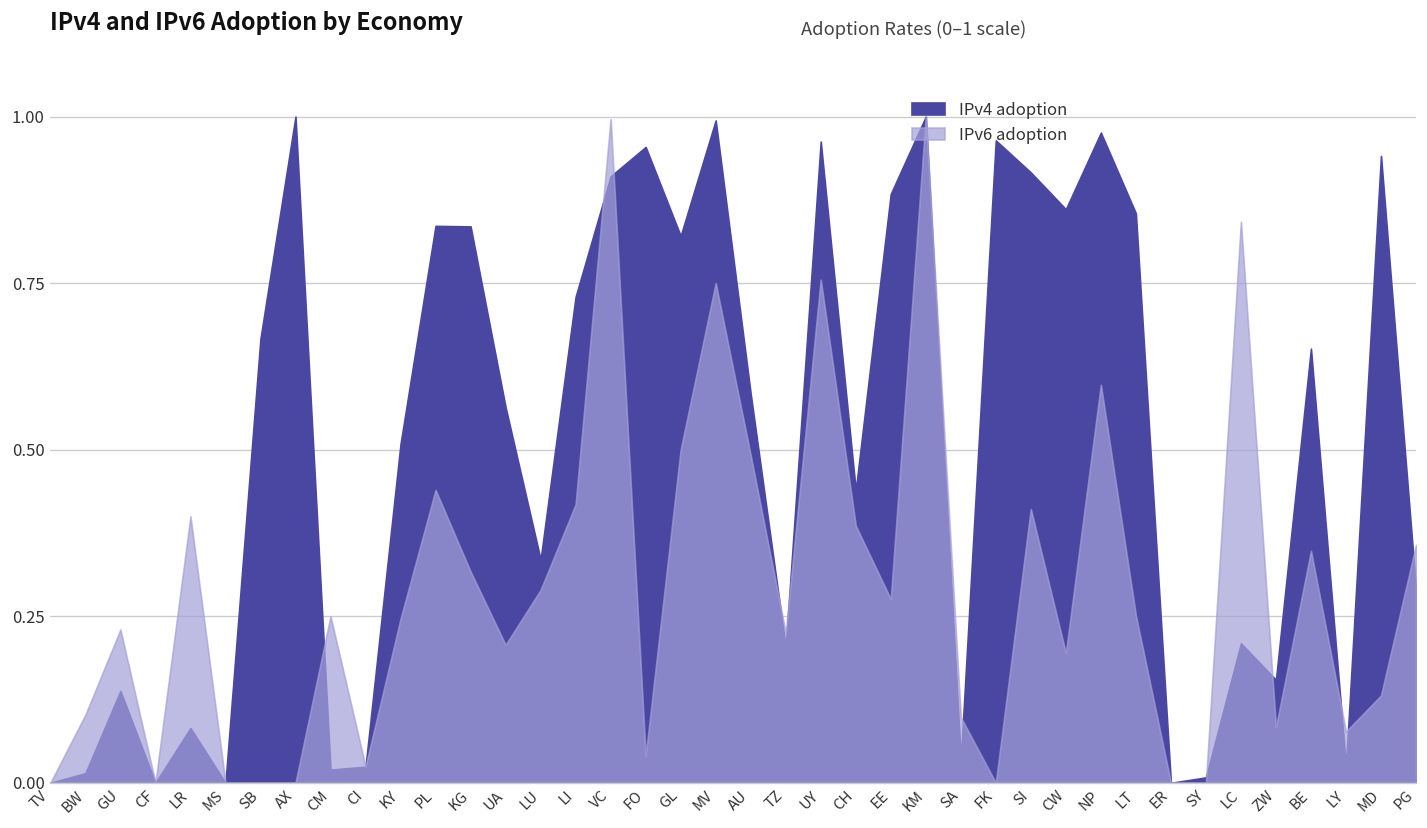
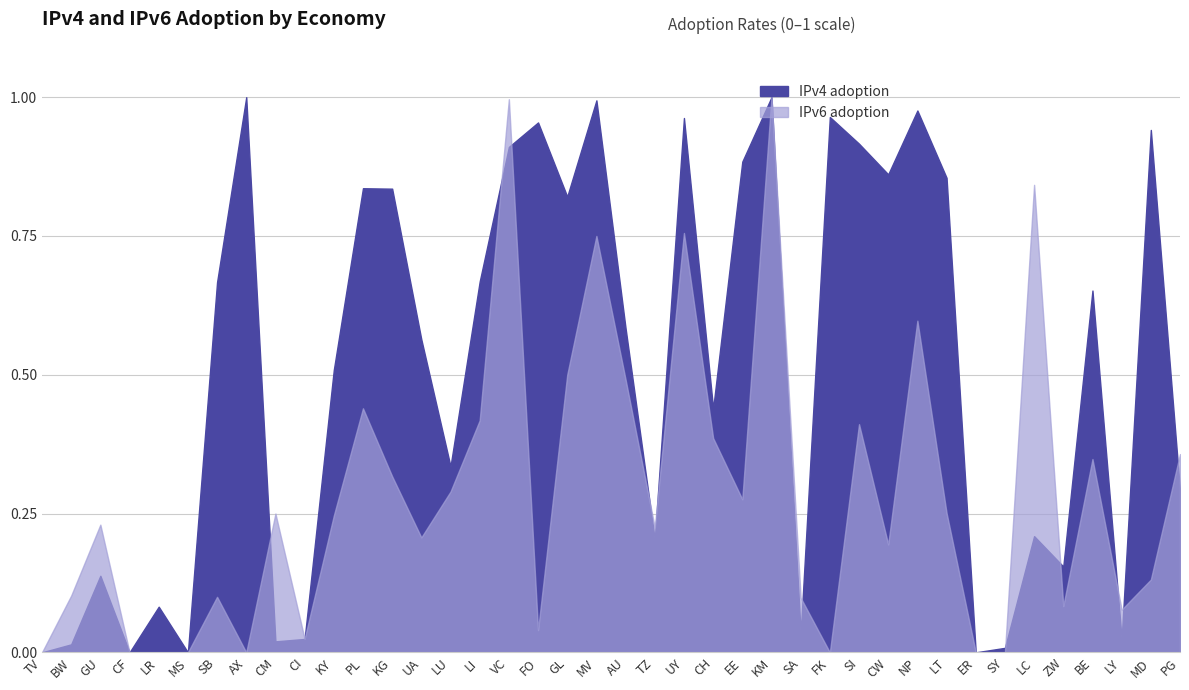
  {
    "IPv4 adoption": {
      "BW": 0.01,
      "GU": 0.14,
      "LR": 0.08,
      "SB": 0.67,
      "AX": 1.00,
      "CM": 0.02,
      "KY": 0.51,
      "PL": 0.84,
      "KG": 0.84,
      "UA": 0.56,
      "LU": 0.34,
-     "LI": 0.73,
+     "LI": 0.67,
      "VC": 0.91,
      "FO": 0.95,
      "GL": 0.82,
      "MV": 0.99,
      "AU": 0.58,
      "TZ": 0.20,
      "UY": 0.96,
      "CH": 0.44,
      "EE": 0.88,
      "SA": 0.03,
      "FK": 0.96,
      "SI": 0.92,
      "CW": 0.86,
      "NP": 0.98,
      "LT": 0.85,
      "SY": 0.01,
      "LC": 0.21,
      "ZW": 0.15,
      "BE": 0.65,
      "LY": 0.02,
      "MD": 0.94,
      "PG": 0.29
    },
    "IPv6 adoption": {
      "BW": 0.1,
      "GU": 0.23,
-     "LR": 0.4,
-     "SB": 0.0,
+     "LR": 0.0,
+     "SB": 0.1,
      "AX": 0.0,
      "CM": 0.25,
      "KY": 0.25,
      "PL": 0.44,
      "KG": 0.32,
      "UA": 0.21,
      "LU": 0.29,
      "LI": 0.42,
      "VC": 1.0,
      "FO": 0.04,
      "GL": 0.5,
      "MV": 0.75,
      "AU": 0.49,
      "TZ": 0.23,
      "UY": 0.76,
      "CH": 0.39,
      "EE": 0.28,
      "SA": 0.1,
      "FK": 0.0,
      "SI": 0.41,
      "CW": 0.19,
      "NP": 0.6,
      "LT": 0.25,
      "SY": 0.0,
      "LC": 0.84,
      "ZW": 0.08,
      "BE": 0.35,
      "LY": 0.08,
      "MD": 0.13,
      "PG": 0.36
    }
  }
